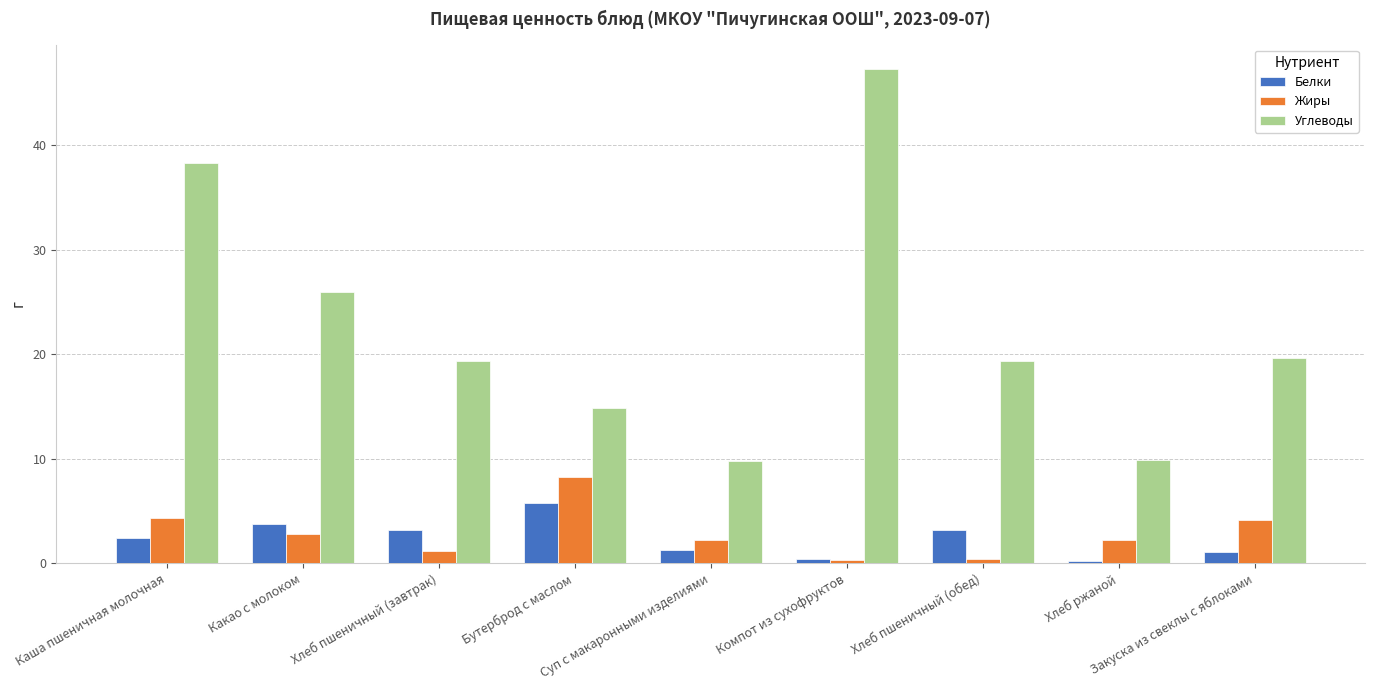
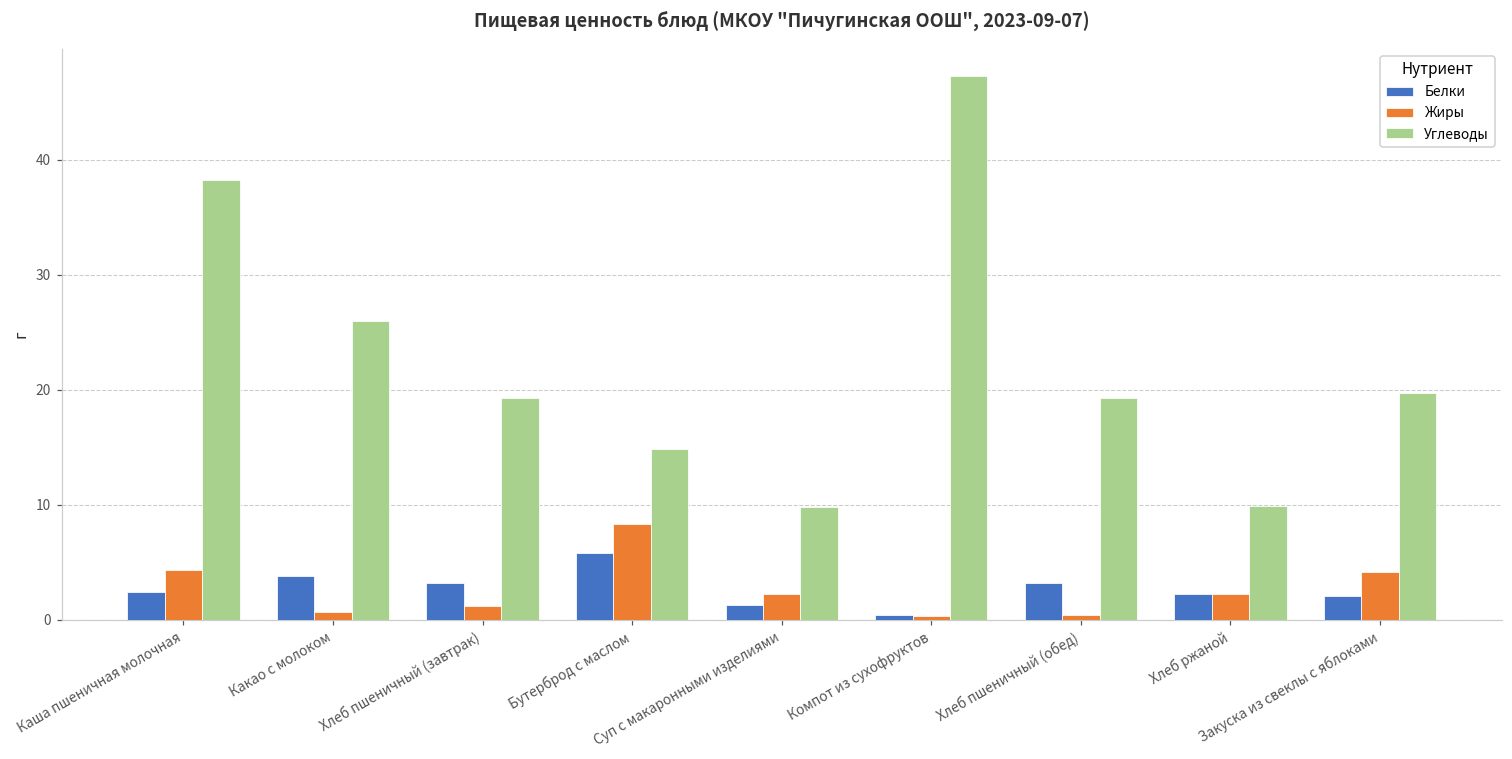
  {
    "Белки": {
      "Каша пшеничная молочная": 2.4,
      "Какао с молоком": 3.8,
      "Хлеб пшеничный (завтрак)": 3.2,
      "Бутерброд с маслом": 5.8,
      "Суп с макаронными изделиями": 1.3,
      "Компот из сухофруктов": 0.4,
      "Хлеб пшеничный (обед)": 3.2,
-     "Хлеб ржаной": 0.2,
-     "Закуска из свеклы с яблоками": 1.0
+     "Хлеб ржаной": 2.2,
+     "Закуска из свеклы с яблоками": 2.0
    },
    "Жиры": {
      "Каша пшеничная молочная": 4.3,
-     "Какао с молоком": 2.8,
+     "Какао с молоком": 0.7,
      "Хлеб пшеничный (завтрак)": 1.2,
      "Бутерброд с маслом": 8.3,
      "Суп с макаронными изделиями": 2.2,
      "Компот из сухофруктов": 0.3,
      "Хлеб пшеничный (обед)": 0.4,
      "Хлеб ржаной": 2.2,
      "Закуска из свеклы с яблоками": 4.1
    },
    "Углеводы": {
      "Каша пшеничная молочная": 38.3,
      "Какао с молоком": 26.0,
      "Хлеб пшеничный (завтрак)": 19.3,
      "Бутерброд с маслом": 14.8,
      "Суп с макаронными изделиями": 9.8,
      "Компот из сухофруктов": 47.3,
      "Хлеб пшеничный (обед)": 19.3,
      "Хлеб ржаной": 9.9,
      "Закуска из свеклы с яблоками": 19.7
    }
  }
